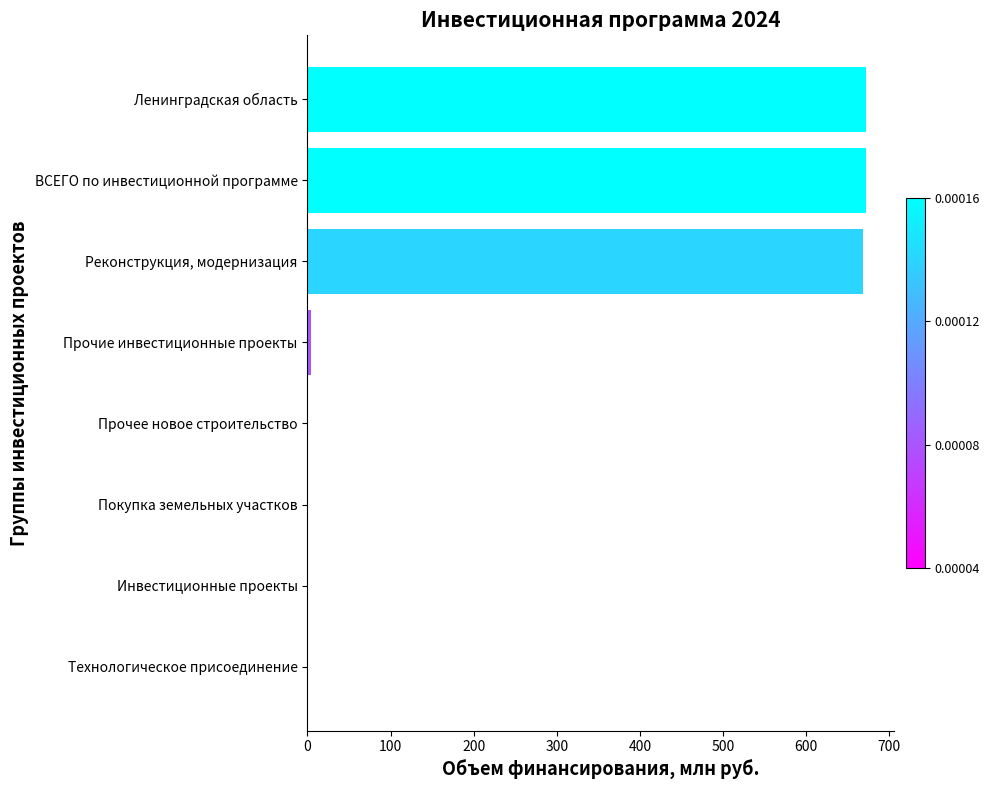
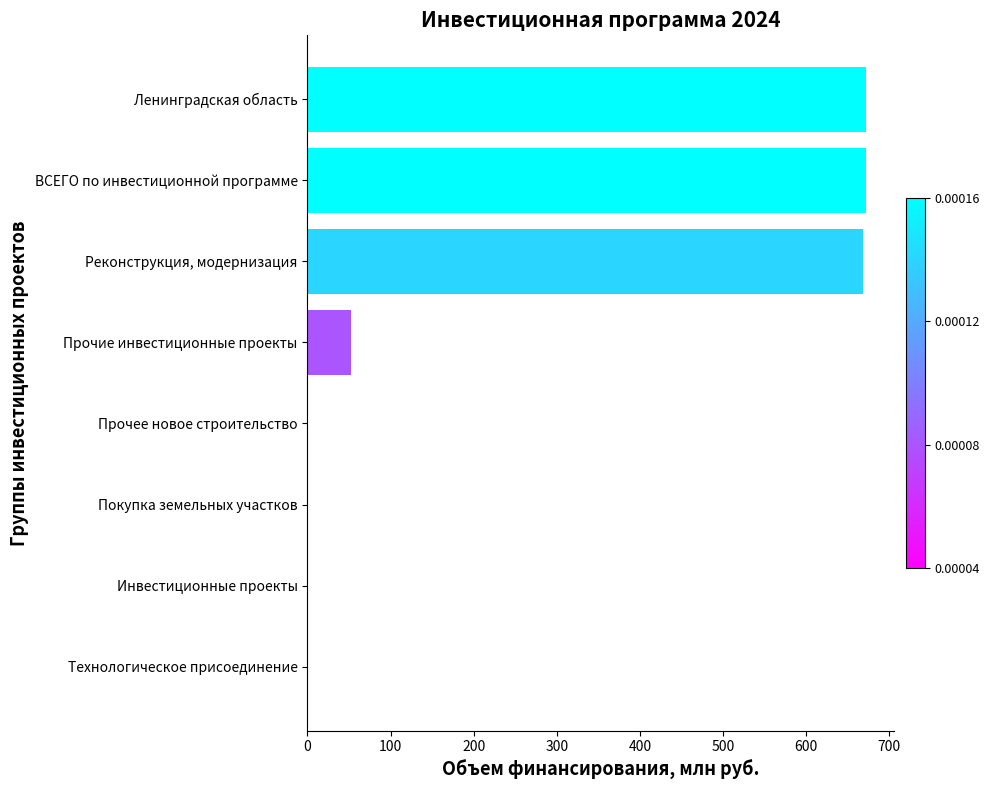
  {
    "Ленинградская область": 670,
    "ВСЕГО по инвестиционной программе": 670,
    "Реконструкция, модернизация": 670,
-   "Прочие инвестиционные проекты": 0,
+   "Прочие инвестиционные проекты": 50,
    "Прочее новое строительство": 0,
    "Покупка земельных участков": 0,
    "Инвестиционные проекты": 0,
    "Технологическое присоединение": 0
  }
